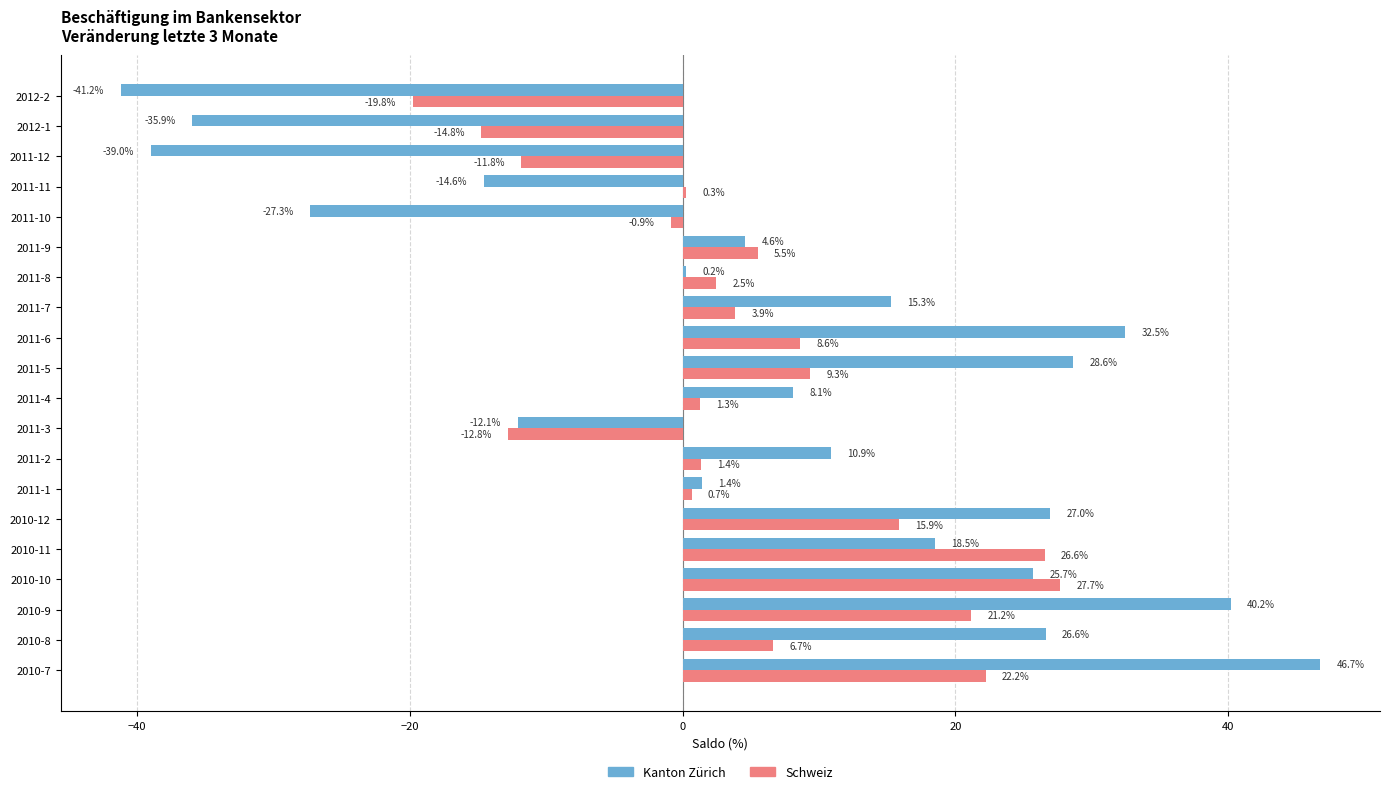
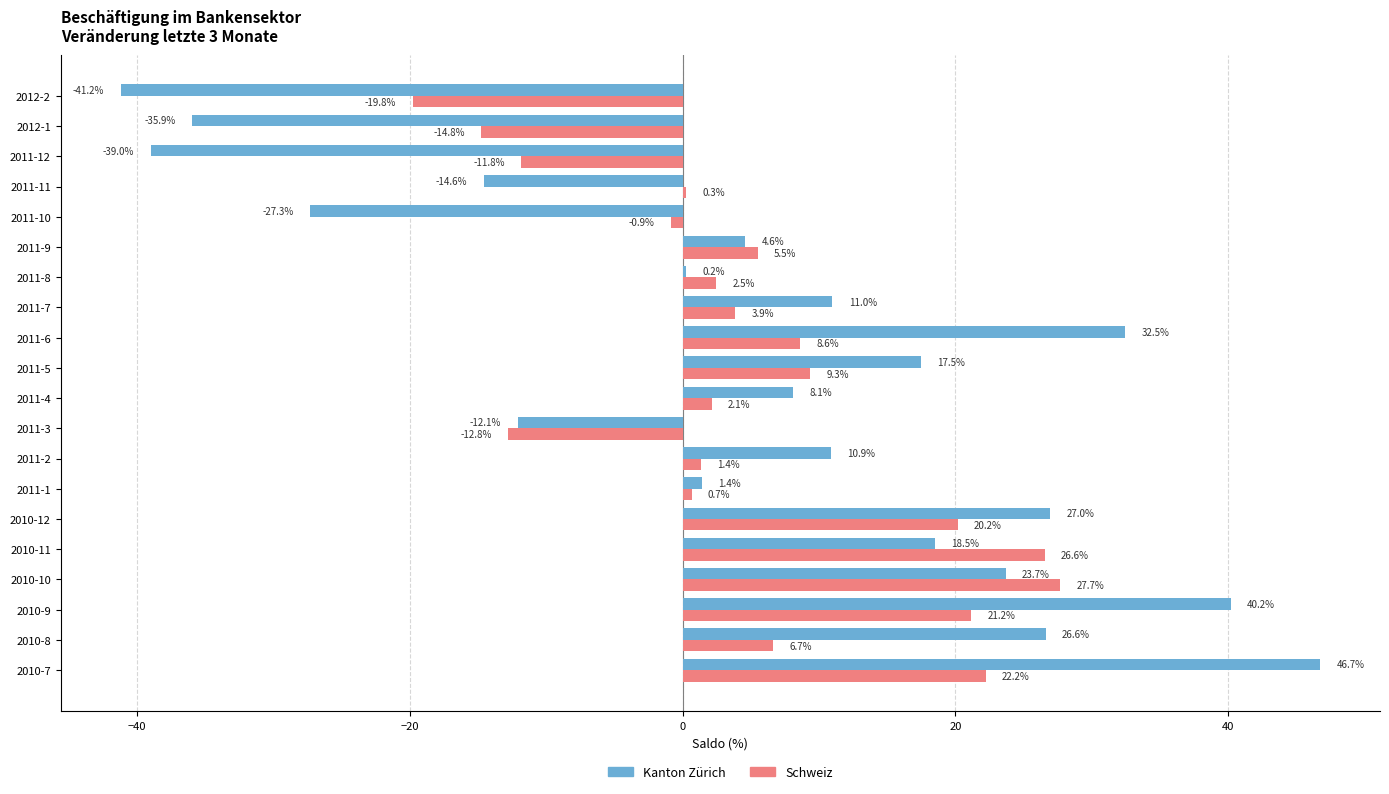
  {
    "Kanton Zürich": {
      "2012-2": "-41.2%",
      "2012-1": "-35.9%",
      "2011-12": "-39.0%",
      "2011-11": "-14.6%",
      "2011-10": "-27.3%",
      "2011-9": "4.6%",
      "2011-8": "0.2%",
-     "2011-7": "15.3%",
+     "2011-7": "11.0%",
      "2011-6": "32.5%",
-     "2011-5": "28.6%",
+     "2011-5": "17.5%",
      "2011-4": "8.1%",
      "2011-3": "-12.1%",
      "2011-2": "10.9%",
      "2011-1": "1.4%",
      "2010-12": "27.0%",
      "2010-11": "18.5%",
-     "2010-10": "25.7%",
+     "2010-10": "23.7%",
      "2010-9": "40.2%",
      "2010-8": "26.6%",
      "2010-7": "46.7%"
    },
    "Schweiz": {
      "2012-2": "-19.8%",
      "2012-1": "-14.8%",
      "2011-12": "-11.8%",
      "2011-11": "0.3%",
      "2011-10": "-0.9%",
      "2011-9": "5.5%",
      "2011-8": "2.5%",
      "2011-7": "3.9%",
      "2011-6": "8.6%",
      "2011-5": "9.3%",
-     "2011-4": "1.3%",
+     "2011-4": "2.1%",
      "2011-3": "-12.8%",
      "2011-2": "1.4%",
      "2011-1": "0.7%",
-     "2010-12": "15.9%",
+     "2010-12": "20.2%",
      "2010-11": "26.6%",
      "2010-10": "27.7%",
      "2010-9": "21.2%",
      "2010-8": "6.7%",
      "2010-7": "22.2%"
    }
  }
